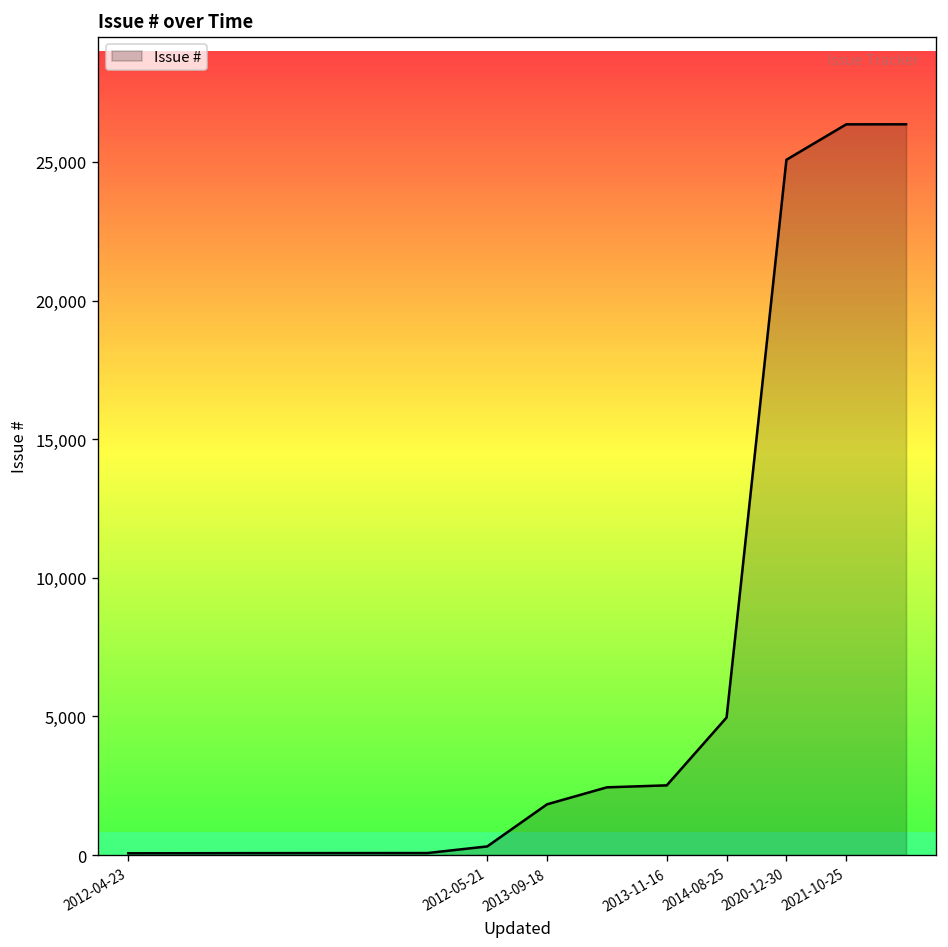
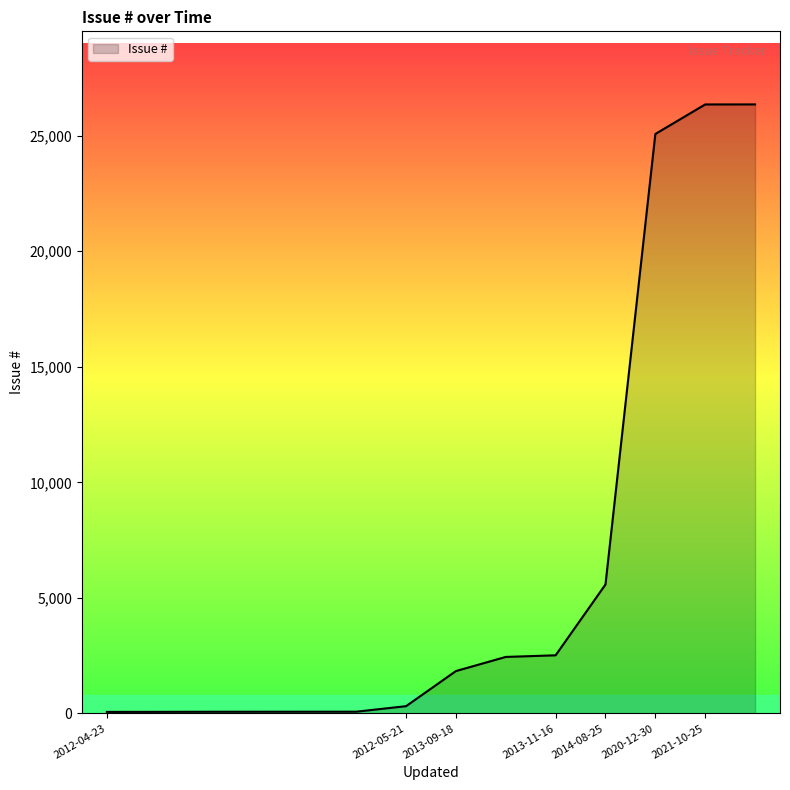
  {
    "2013-11-16": "2,500",
-   "2014-08-25": "5,000",
+   "2014-08-25": "5,600",
    "2020-12-30": "25,100"
  }
